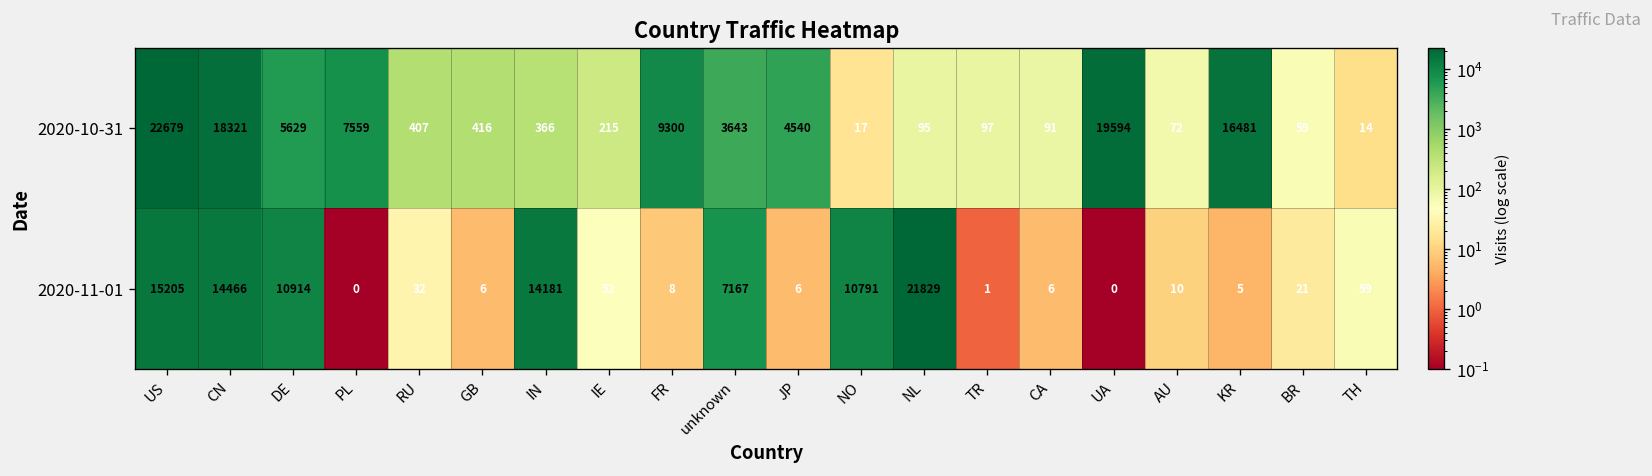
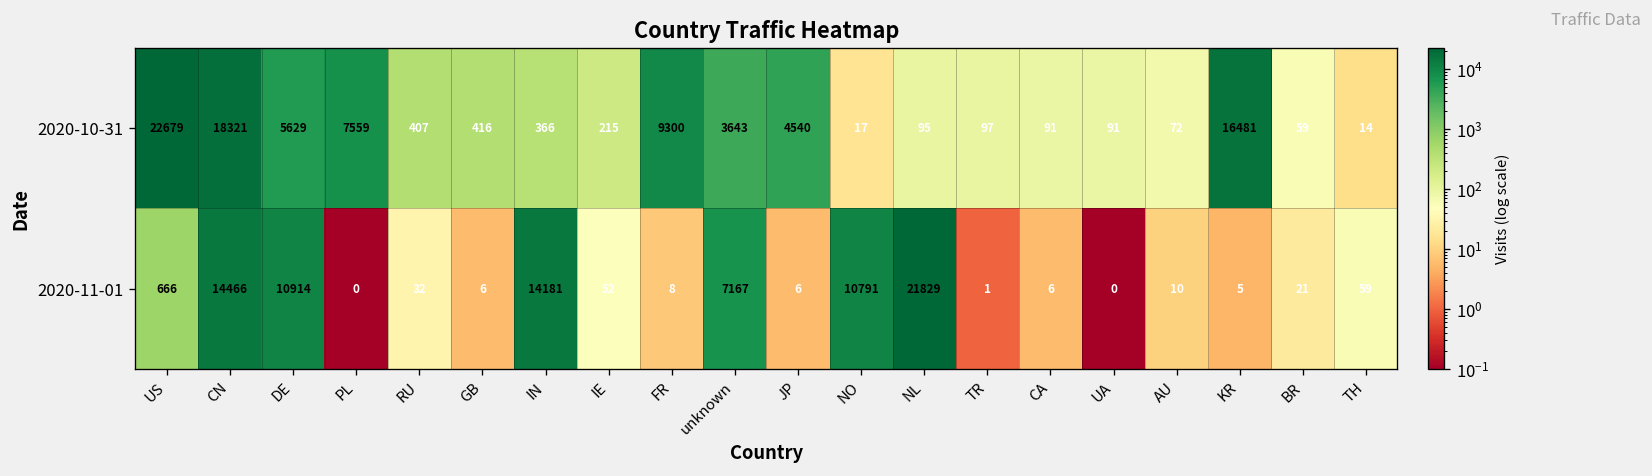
  {
    "2020-10-31": {
      "US": 22679,
      "CN": 18321,
      "DE": 5629,
      "PL": 7559,
      "RU": 407,
      "GB": 416,
      "IN": 366,
      "IE": 215,
      "FR": 9300,
      "unknown": 3643,
      "JP": 4540,
      "NO": 17,
      "NL": 95,
      "TR": 97,
      "CA": 91,
-     "UA": 19594,
+     "UA": 91,
      "AU": 72,
      "KR": 16481,
      "BR": 59,
      "TH": 14
    },
    "2020-11-01": {
-     "US": 15205,
+     "US": 666,
      "CN": 14466,
      "DE": 10914,
      "PL": 0,
      "RU": 32,
      "GB": 6,
      "IN": 14181,
      "IE": 52,
      "FR": 8,
      "unknown": 7167,
      "JP": 6,
      "NO": 10791,
      "NL": 21829,
      "TR": 1,
      "CA": 6,
      "UA": 0,
      "AU": 10,
      "KR": 5,
      "BR": 21,
      "TH": 59
    }
  }
